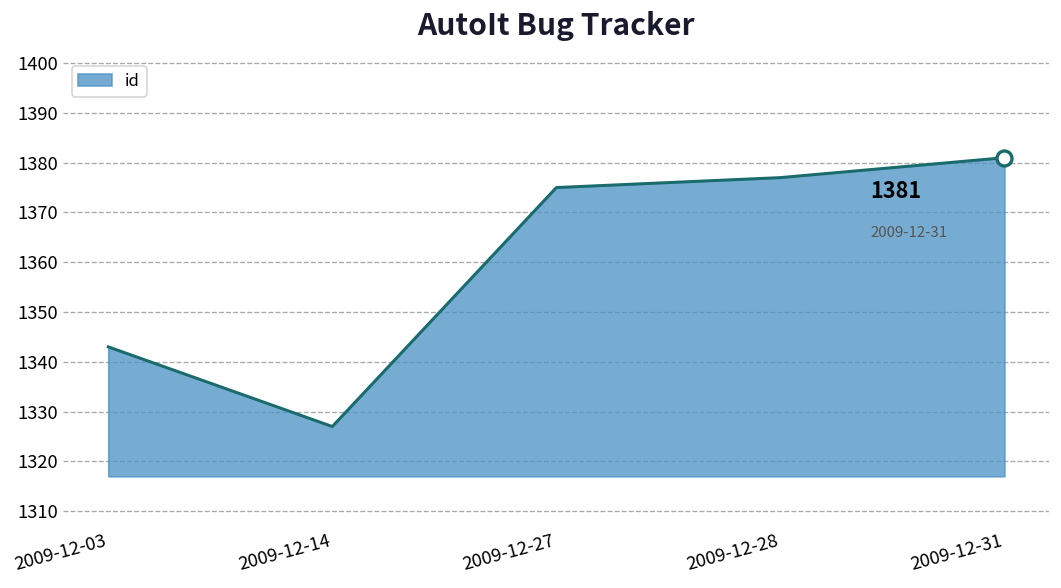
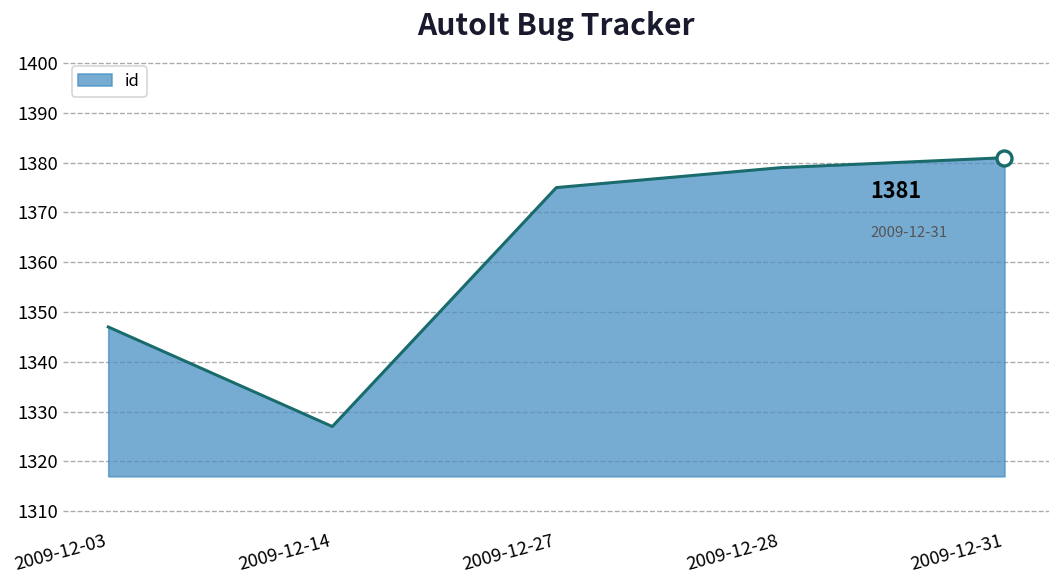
  {
    "id": {
-     "2009-12-03": 1343,
+     "2009-12-03": 1347,
      "2009-12-14": 1327,
      "2009-12-27": 1375,
-     "2009-12-28": 1377
+     "2009-12-28": 1379
    }
  }
